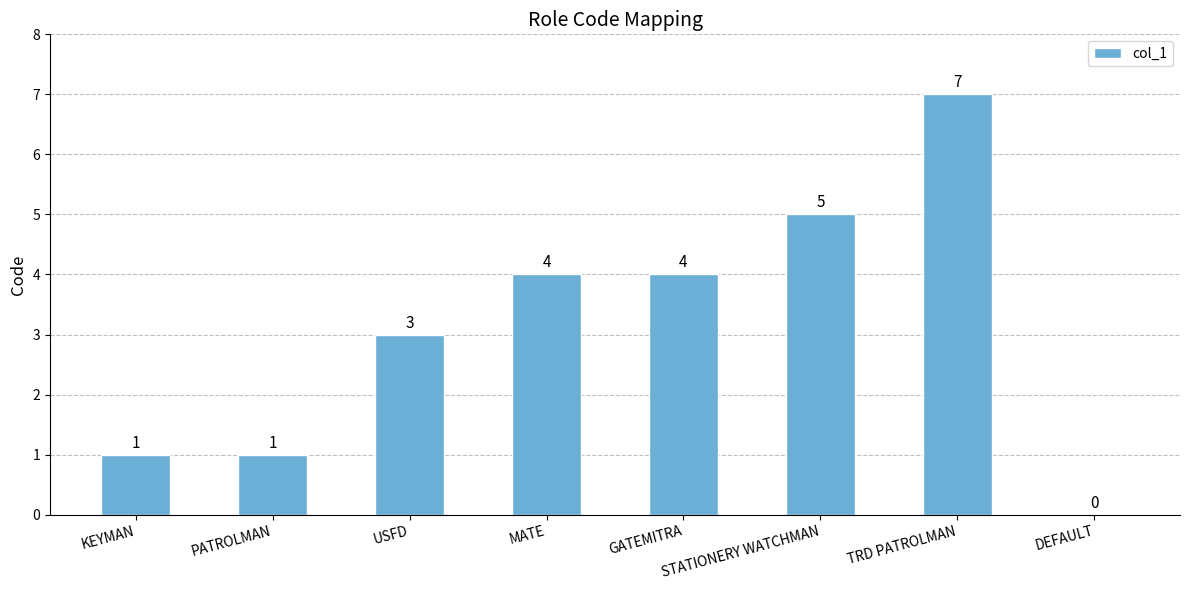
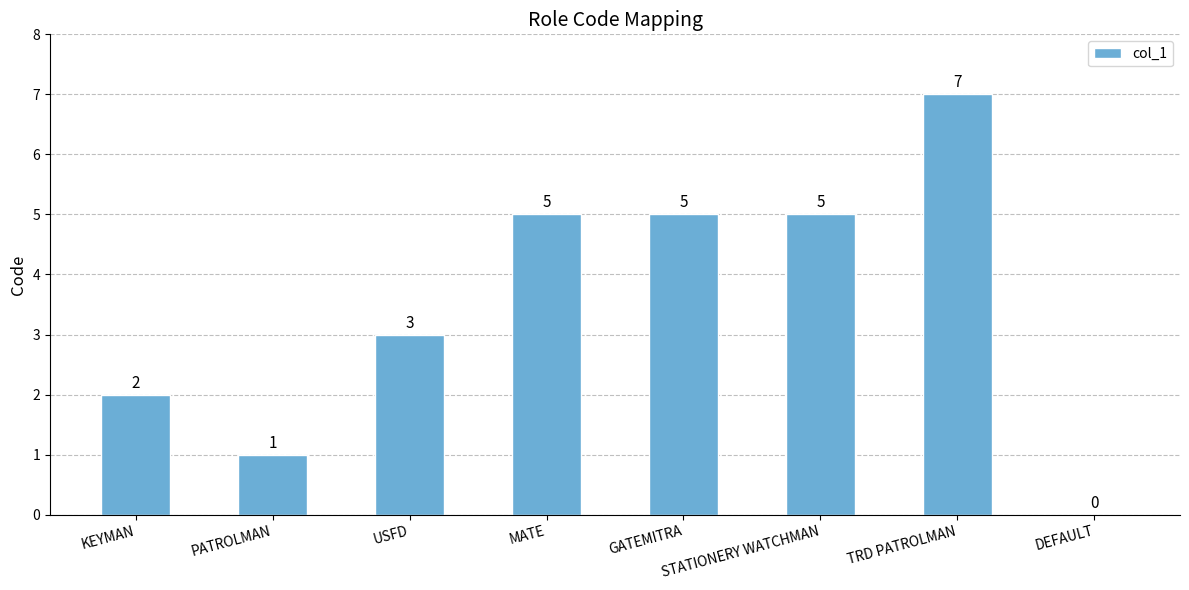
  {
-   "KEYMAN": 1,
+   "KEYMAN": 2,
    "PATROLMAN": 1,
    "USFD": 3,
-   "MATE": 4,
-   "GATEMITRA": 4,
+   "MATE": 5,
+   "GATEMITRA": 5,
    "STATIONERY WATCHMAN": 5,
    "TRD PATROLMAN": 7,
    "DEFAULT": 0
  }
